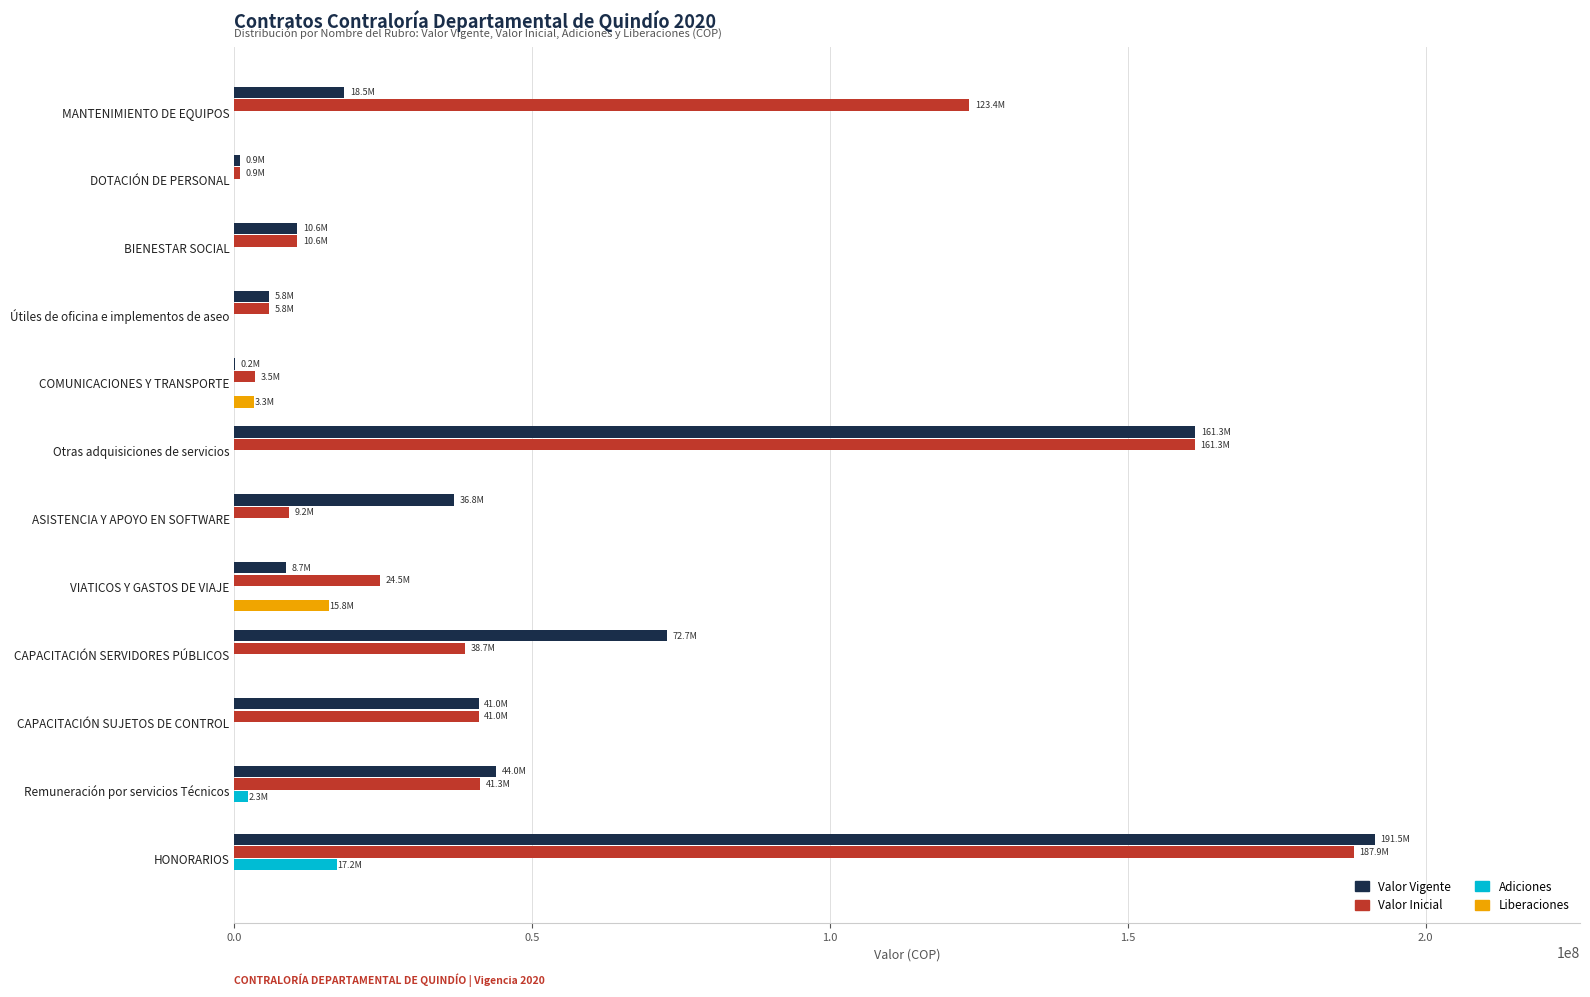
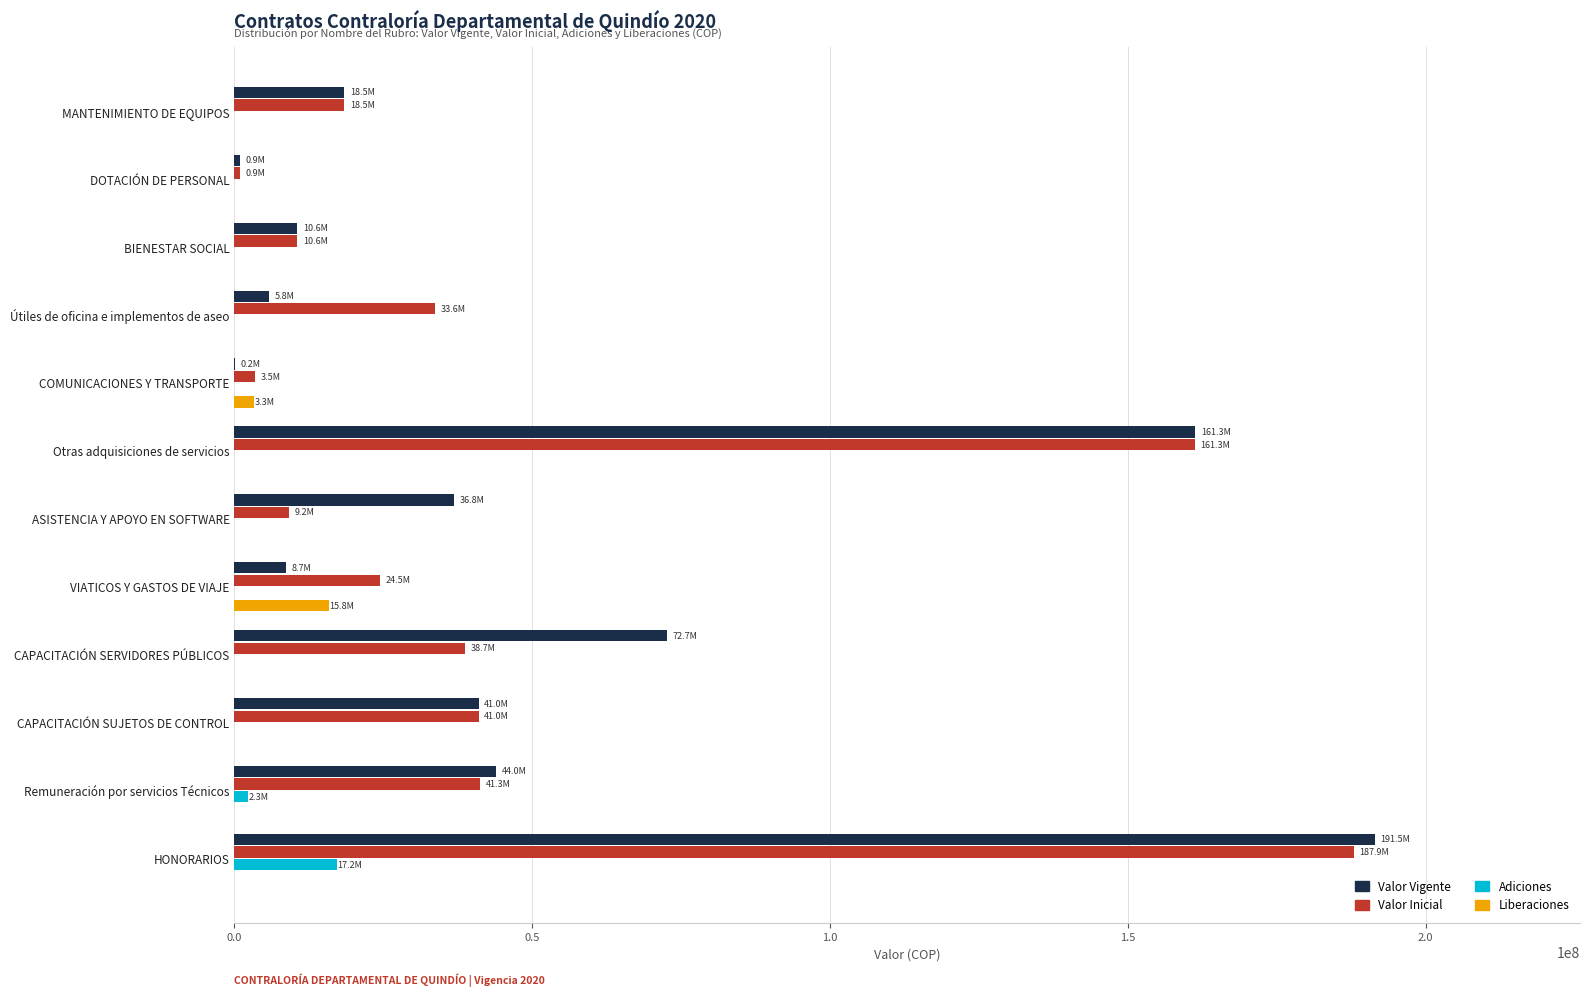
  {
    "Valor Vigente": {
      "MANTENIMIENTO DE EQUIPOS": "18.5M",
      "DOTACIÓN DE PERSONAL": "0.9M",
      "BIENESTAR SOCIAL": "10.6M",
      "Útiles de oficina e implementos de aseo": "5.8M",
      "COMUNICACIONES Y TRANSPORTE": "0.2M",
      "Otras adquisiciones de servicios": "161.3M",
      "ASISTENCIA Y APOYO EN SOFTWARE": "36.8M",
      "VIATICOS Y GASTOS DE VIAJE": "8.7M",
      "CAPACITACIÓN SERVIDORES PÚBLICOS": "72.7M",
      "CAPACITACIÓN SUJETOS DE CONTROL": "41.0M",
      "Remuneración por servicios Técnicos": "44.0M",
      "HONORARIOS": "191.5M"
    },
    "Valor Inicial": {
-     "MANTENIMIENTO DE EQUIPOS": "123.4M",
+     "MANTENIMIENTO DE EQUIPOS": "18.5M",
      "DOTACIÓN DE PERSONAL": "0.9M",
      "BIENESTAR SOCIAL": "10.6M",
-     "Útiles de oficina e implementos de aseo": "5.8M",
+     "Útiles de oficina e implementos de aseo": "33.6M",
      "COMUNICACIONES Y TRANSPORTE": "3.5M",
      "Otras adquisiciones de servicios": "161.3M",
      "ASISTENCIA Y APOYO EN SOFTWARE": "9.2M",
      "VIATICOS Y GASTOS DE VIAJE": "24.5M",
      "CAPACITACIÓN SERVIDORES PÚBLICOS": "38.7M",
      "CAPACITACIÓN SUJETOS DE CONTROL": "41.0M",
      "Remuneración por servicios Técnicos": "41.3M",
      "HONORARIOS": "187.9M"
    },
    "Adiciones": {
      "Remuneración por servicios Técnicos": "2.3M",
      "HONORARIOS": "17.2M"
    },
    "Liberaciones": {
      "COMUNICACIONES Y TRANSPORTE": "3.3M",
      "VIATICOS Y GASTOS DE VIAJE": "15.8M"
    }
  }
